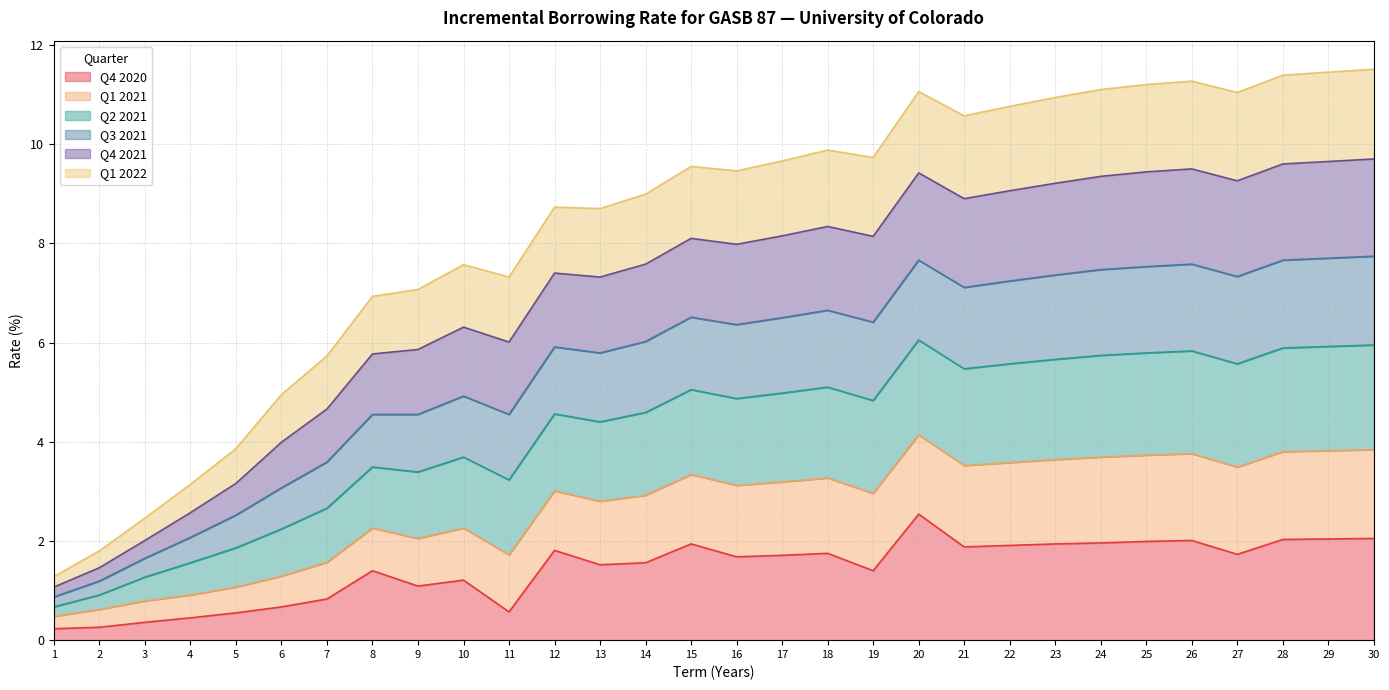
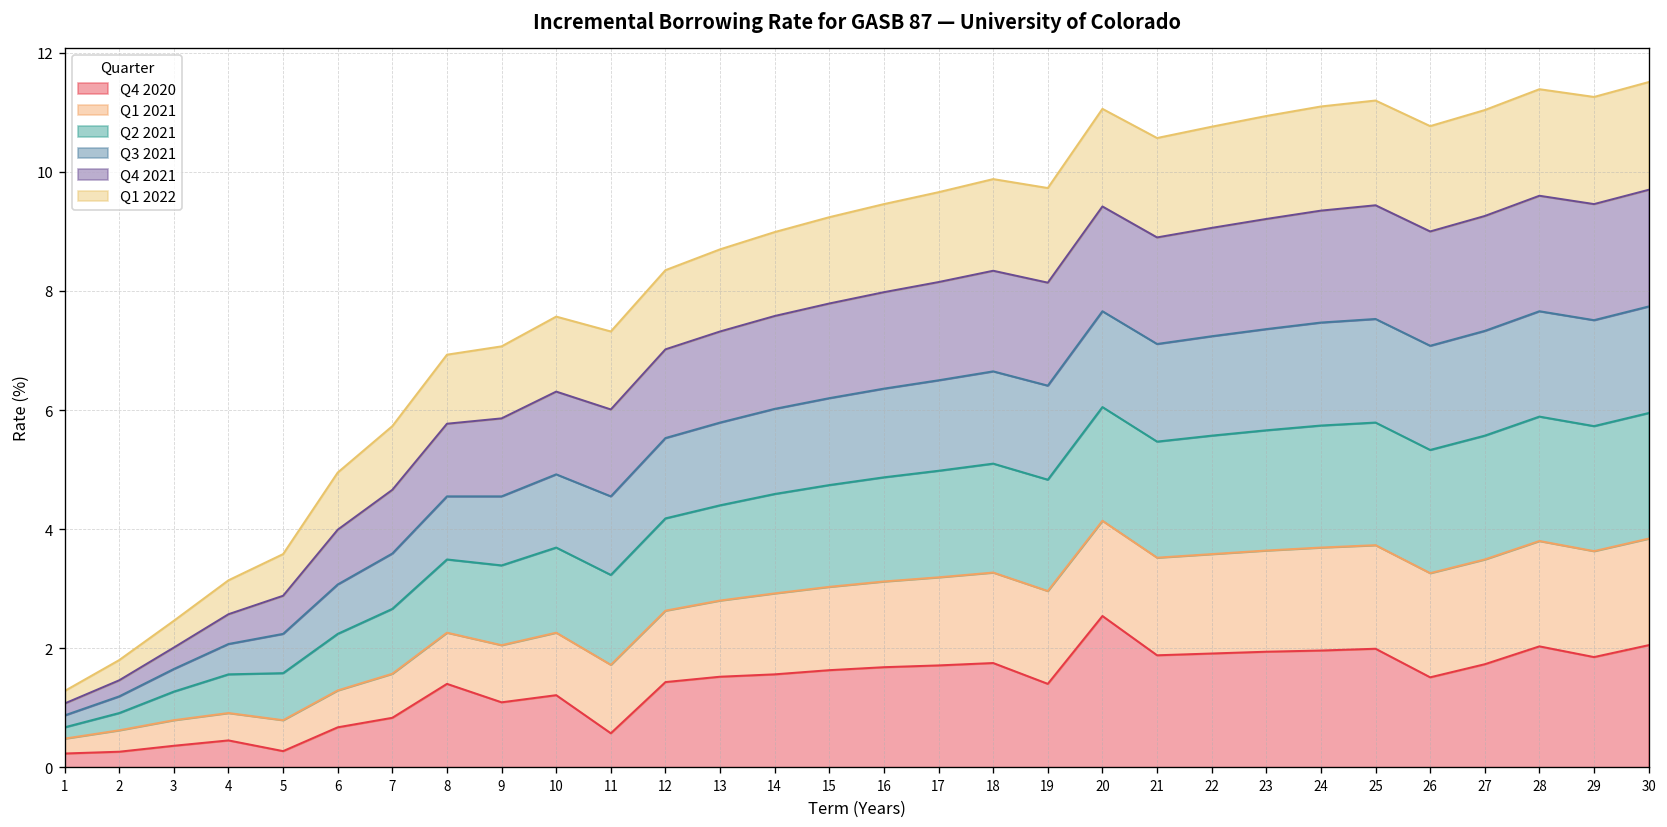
  {
    "Q4 2020": {
      "1": 0.2,
      "2": 0.3,
      "3": 0.4,
      "4": 0.5,
-     "5": 0.6,
+     "5": 0.3,
      "6": 0.7,
      "7": 0.8,
      "8": 1.4,
      "9": 1.1,
      "10": 1.2,
      "11": 0.6,
-     "12": 1.8,
+     "12": 1.4,
      "13": 1.5,
      "14": 1.6,
-     "15": 1.9,
+     "15": 1.6,
      "16": 1.7,
      "17": 1.7,
      "18": 1.8,
      "19": 1.4,
      "20": 2.5,
      "21": 1.9,
      "22": 1.9,
      "23": 1.9,
      "24": 2.0,
      "25": 2.0,
-     "26": 2.0,
+     "26": 1.5,
      "27": 1.7,
      "28": 2.0,
-     "29": 2.0,
+     "29": 1.9,
      "30": 2.1
    }
  }
